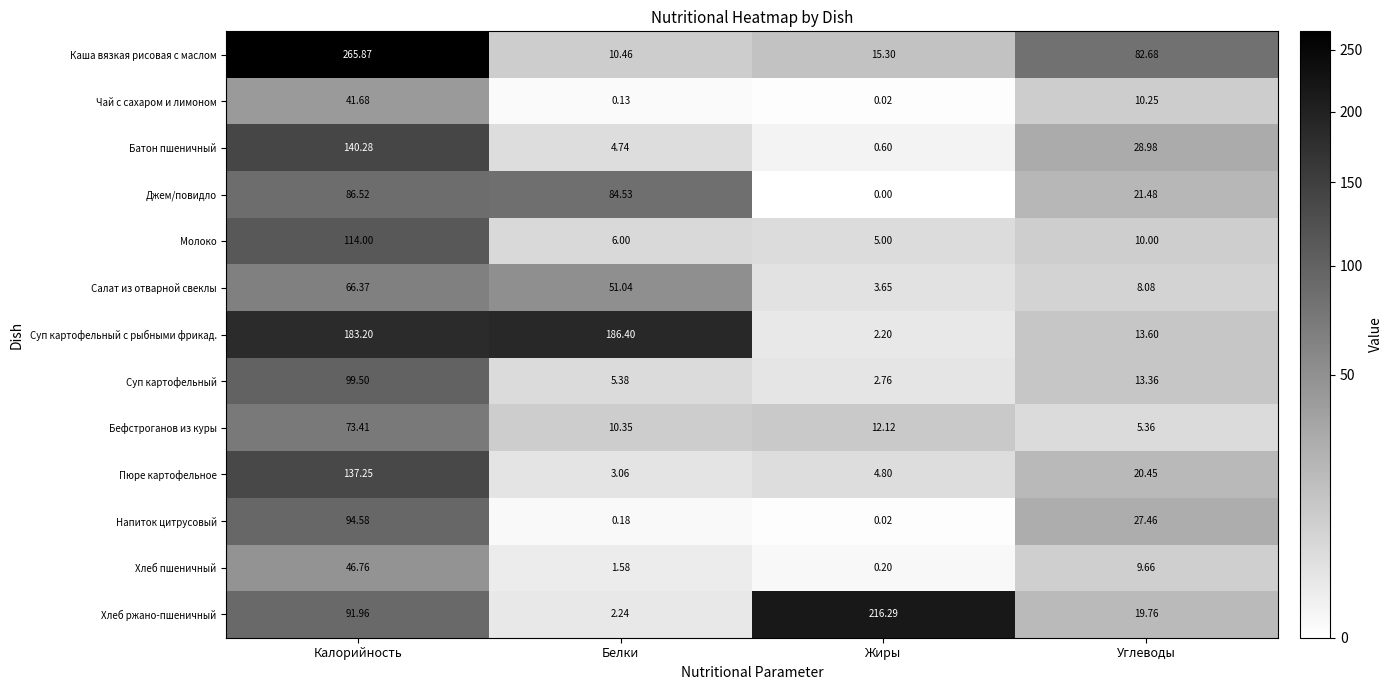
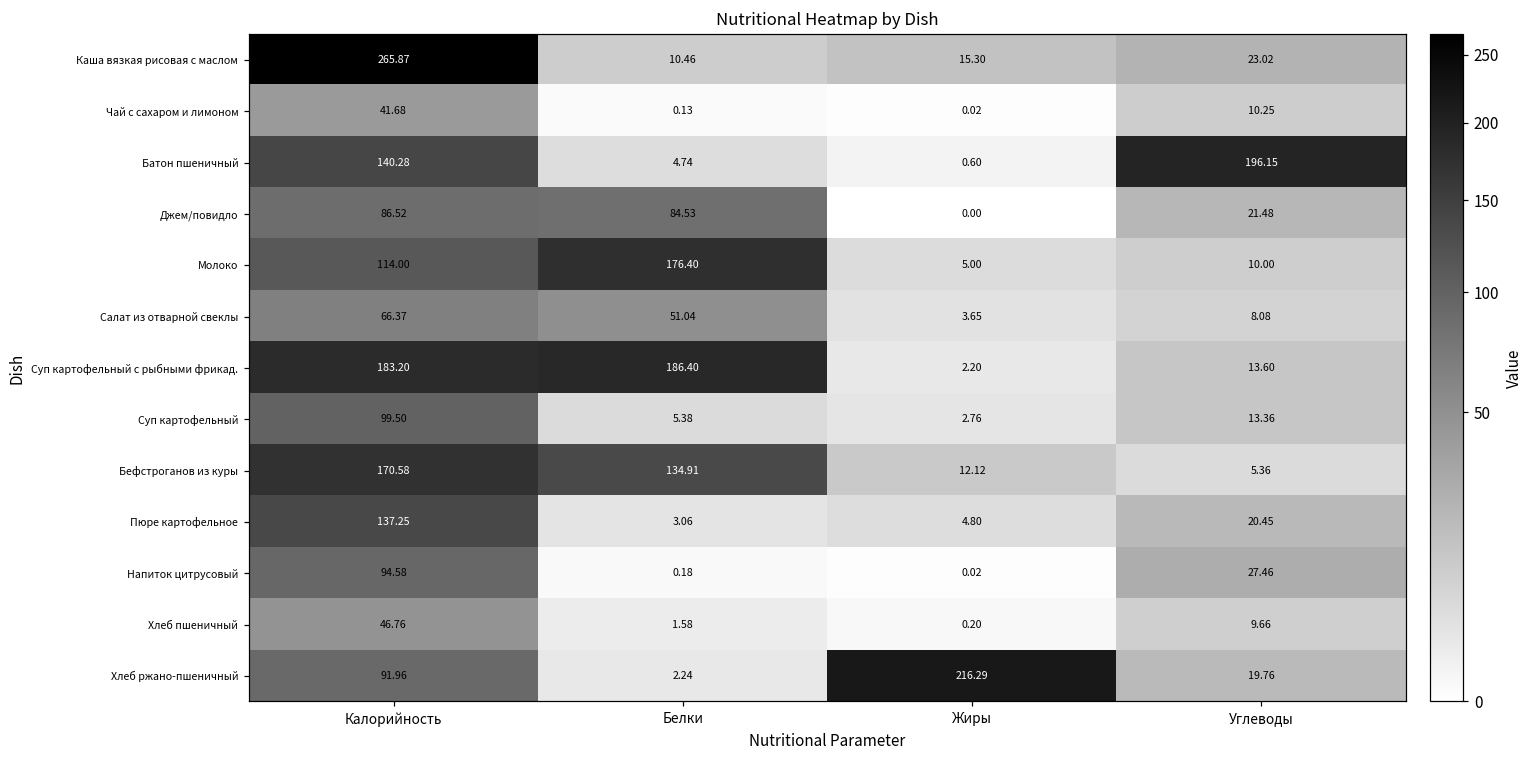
  {
    "Каша вязкая рисовая с маслом": {
      "Калорийность": 265.87,
      "Белки": 10.46,
      "Жиры": 15.30,
-     "Углеводы": 82.68
+     "Углеводы": 23.02
    },
    "Чай с сахаром и лимоном": {
      "Калорийность": 41.68,
      "Белки": 0.13,
      "Жиры": 0.02,
      "Углеводы": 10.25
    },
    "Батон пшеничный": {
      "Калорийность": 140.28,
      "Белки": 4.74,
      "Жиры": 0.60,
-     "Углеводы": 28.98
+     "Углеводы": 196.15
    },
    "Джем/повидло": {
      "Калорийность": 86.52,
      "Белки": 84.53,
      "Жиры": 0.00,
      "Углеводы": 21.48
    },
    "Молоко": {
      "Калорийность": 114.00,
-     "Белки": 6.00,
+     "Белки": 176.40,
      "Жиры": 5.00,
      "Углеводы": 10.00
    },
    "Салат из отварной свеклы": {
      "Калорийность": 66.37,
      "Белки": 51.04,
      "Жиры": 3.65,
      "Углеводы": 8.08
    },
    "Суп картофельный с рыбными фрикад.": {
      "Калорийность": 183.20,
      "Белки": 186.40,
      "Жиры": 2.20,
      "Углеводы": 13.60
    },
    "Суп картофельный": {
      "Калорийность": 99.50,
      "Белки": 5.38,
      "Жиры": 2.76,
      "Углеводы": 13.36
    },
    "Бефстроганов из куры": {
-     "Калорийность": 73.41,
-     "Белки": 10.35,
+     "Калорийность": 170.58,
+     "Белки": 134.91,
      "Жиры": 12.12,
      "Углеводы": 5.36
    },
    "Пюре картофельное": {
      "Калорийность": 137.25,
      "Белки": 3.06,
      "Жиры": 4.80,
      "Углеводы": 20.45
    },
    "Напиток цитрусовый": {
      "Калорийность": 94.58,
      "Белки": 0.18,
      "Жиры": 0.02,
      "Углеводы": 27.46
    },
    "Хлеб пшеничный": {
      "Калорийность": 46.76,
      "Белки": 1.58,
      "Жиры": 0.20,
      "Углеводы": 9.66
    },
    "Хлеб ржано-пшеничный": {
      "Калорийность": 91.96,
      "Белки": 2.24,
      "Жиры": 216.29,
      "Углеводы": 19.76
    }
  }
